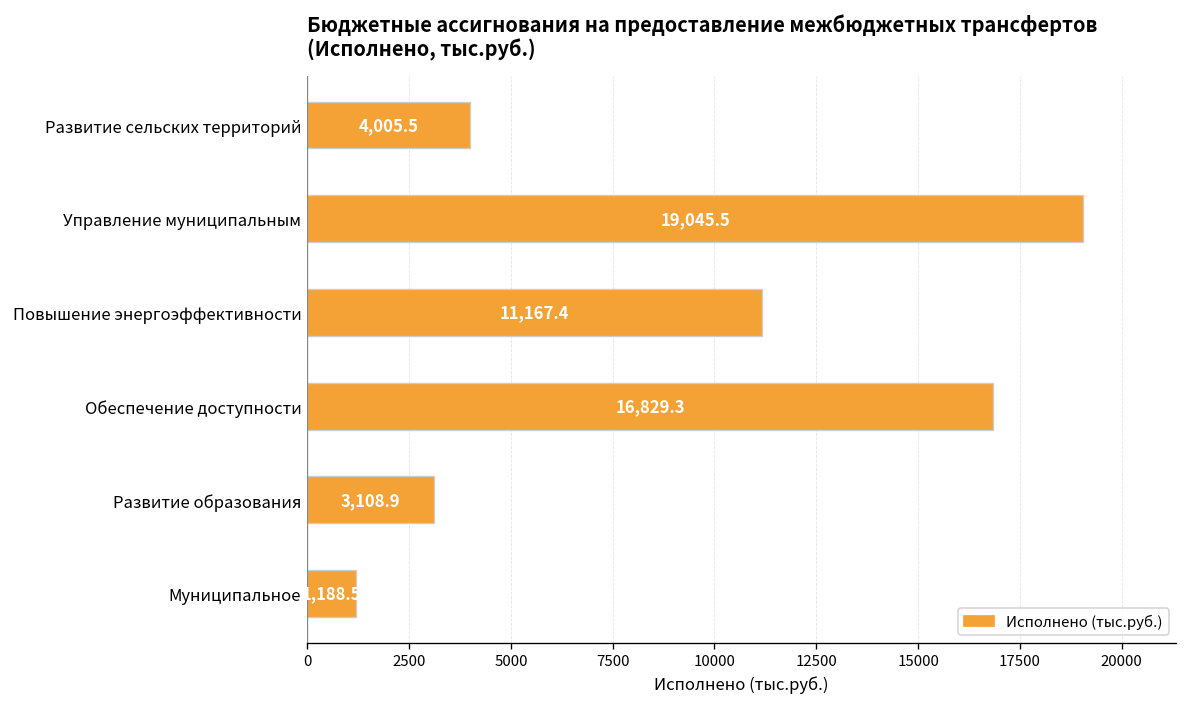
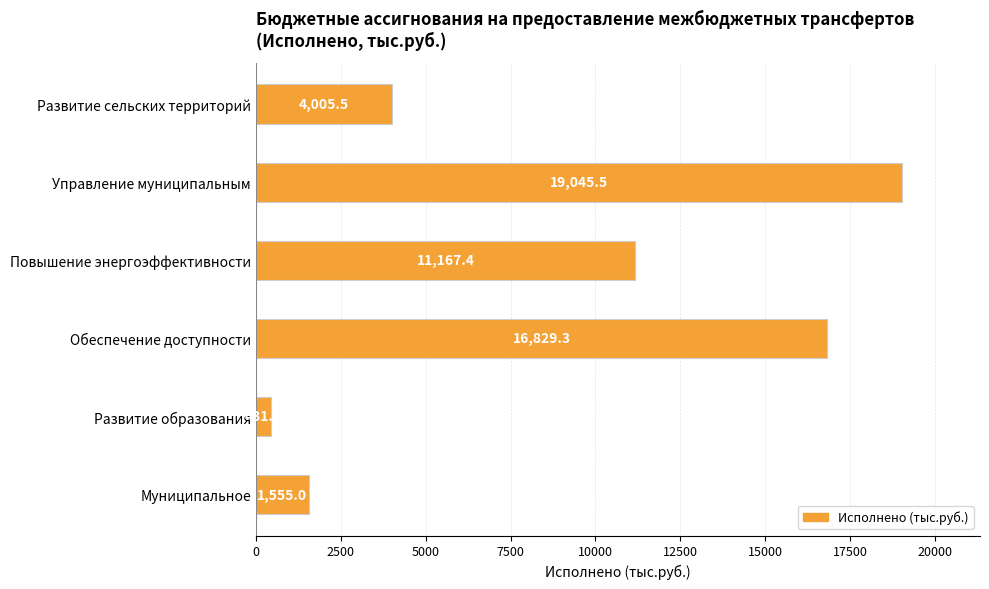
  {
    "Развитие сельских территорий": "4,005.5",
    "Управление муниципальным": "19,045.5",
    "Повышение энергоэффективности": "11,167.4",
    "Обеспечение доступности": "16,829.3",
-   "Развитие образования": "3100",
-   "Муниципальное": "1,188.5"
+   "Развитие образования": "400",
+   "Муниципальное": "1,555.0"
  }
